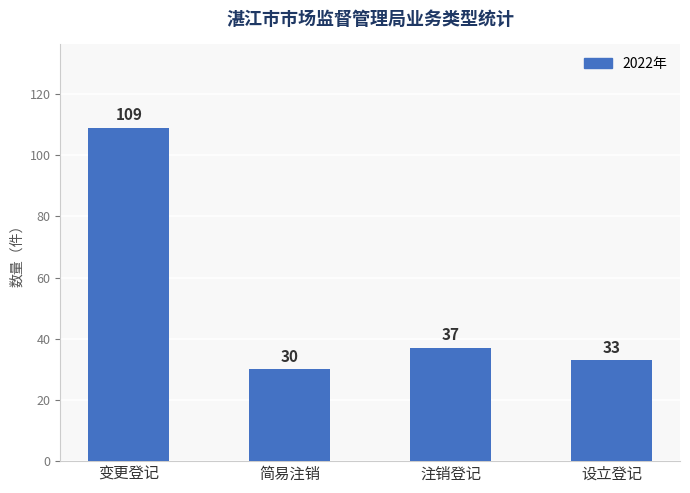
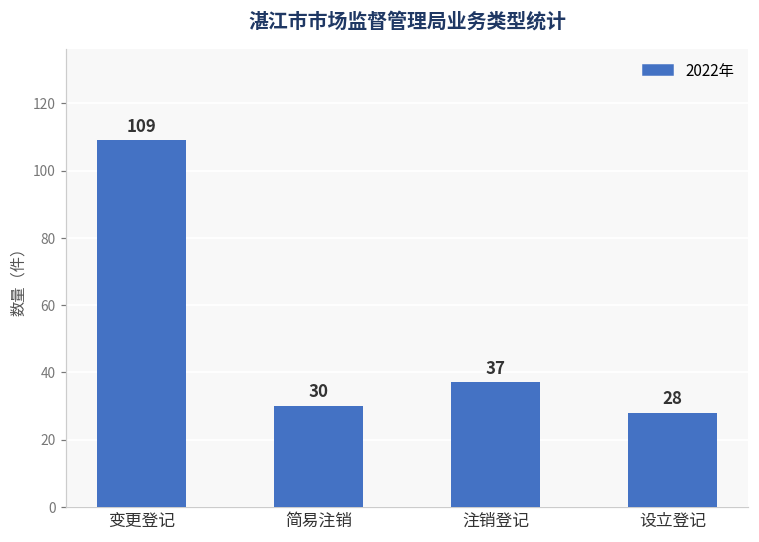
  {
    "变更登记": 109,
    "简易注销": 30,
    "注销登记": 37,
-   "设立登记": 33
+   "设立登记": 28
  }
